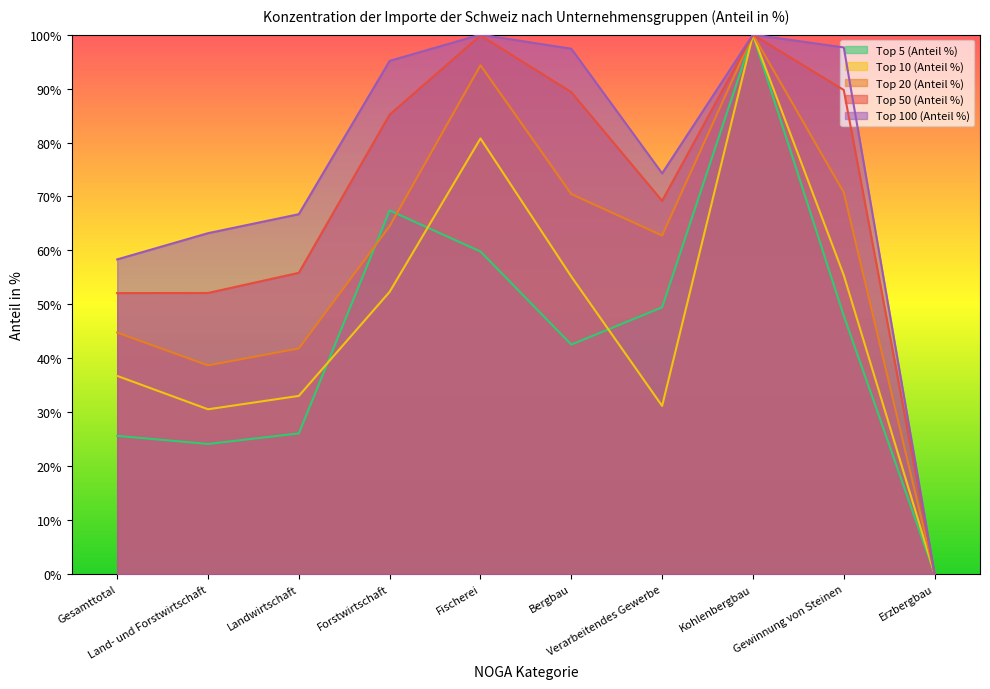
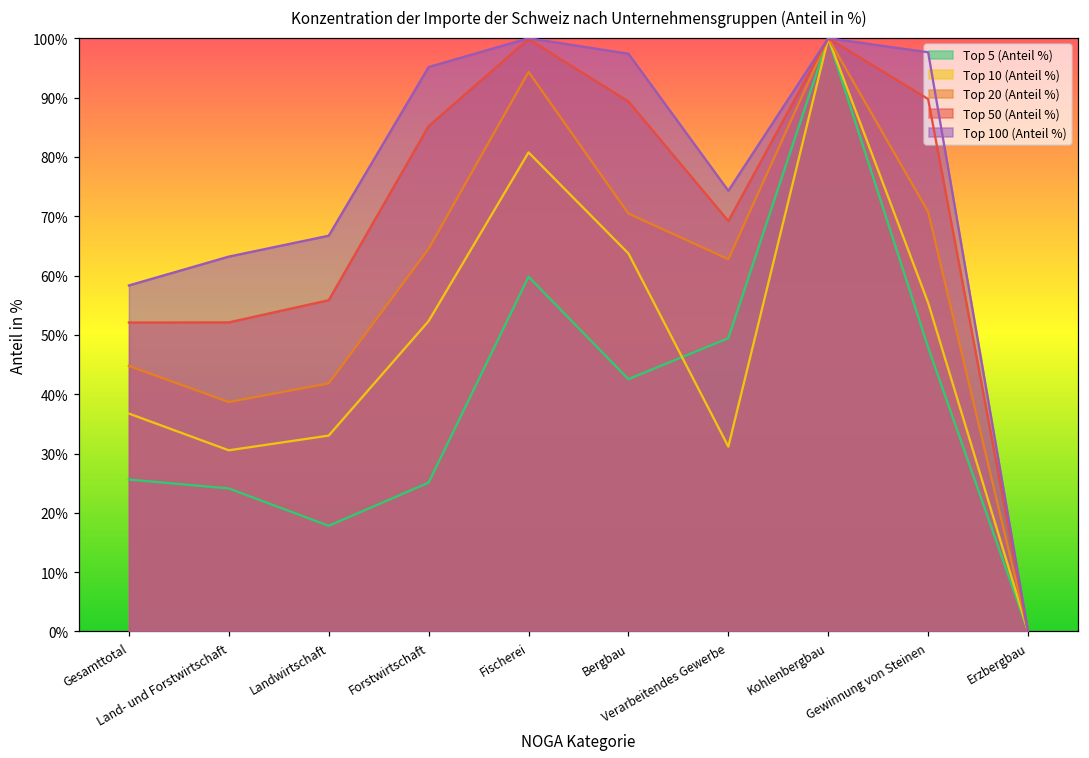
  {
    "Top 5 (Anteil %)": {
      "Gesamttotal": "26%",
      "Land- und Forstwirtschaft": "24%",
-     "Landwirtschaft": "26%",
-     "Forstwirtschaft": "67%",
+     "Landwirtschaft": "18%",
+     "Forstwirtschaft": "25%",
      "Fischerei": "60%",
      "Bergbau": "43%",
      "Verarbeitendes Gewerbe": "49%",
      "Gewinnung von Steinen": "48%"
    },
    "Top 10 (Anteil %)": {
      "Gesamttotal": "37%",
      "Land- und Forstwirtschaft": "31%",
      "Landwirtschaft": "33%",
      "Forstwirtschaft": "52%",
      "Fischerei": "81%",
-     "Bergbau": "55%",
+     "Bergbau": "64%",
      "Verarbeitendes Gewerbe": "31%",
      "Gewinnung von Steinen": "55%"
    },
    "Top 100 (Anteil %)": {
      "Gesamttotal": "58%",
      "Land- und Forstwirtschaft": "63%",
      "Landwirtschaft": "67%",
      "Forstwirtschaft": "95%",
      "Bergbau": "97%",
      "Verarbeitendes Gewerbe": "74%"
    }
  }
